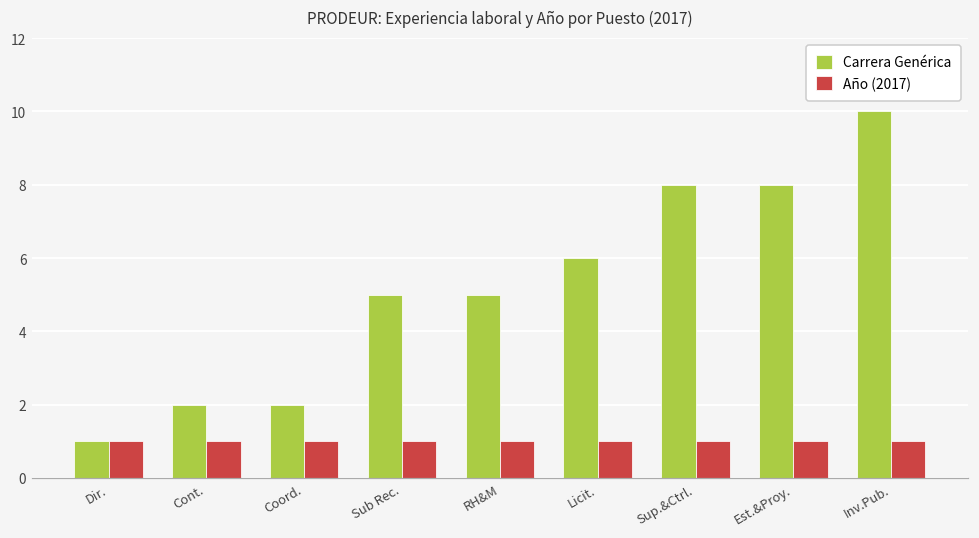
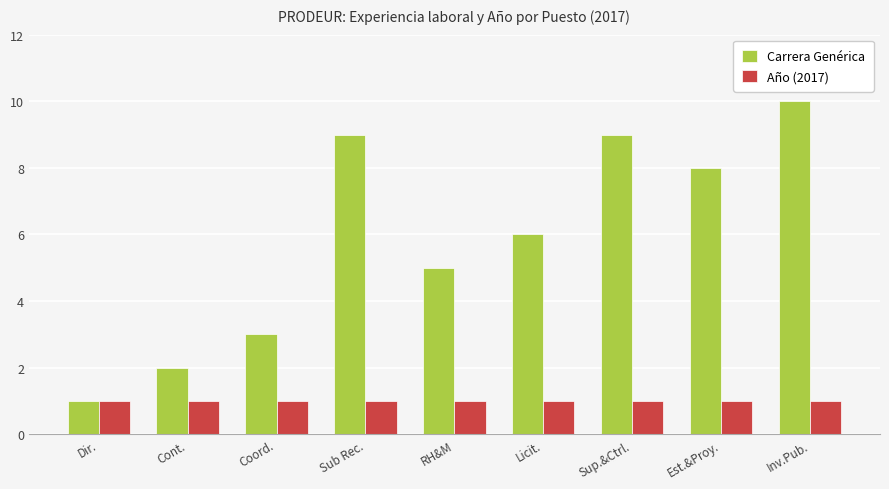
  {
    "Carrera Genérica": {
      "Dir.": 1,
      "Cont.": 2,
-     "Coord.": 2,
-     "Sub Rec.": 5,
+     "Coord.": 3,
+     "Sub Rec.": 9,
      "RH&M": 5,
      "Licit.": 6,
-     "Sup.&Ctrl.": 8,
+     "Sup.&Ctrl.": 9,
      "Est.&Proy.": 8,
      "Inv.Pub.": 10
    },
    "Año (2017)": {
      "Dir.": 1,
      "Cont.": 1,
      "Coord.": 1,
      "Sub Rec.": 1,
      "RH&M": 1,
      "Licit.": 1,
      "Sup.&Ctrl.": 1,
      "Est.&Proy.": 1,
      "Inv.Pub.": 1
    }
  }
